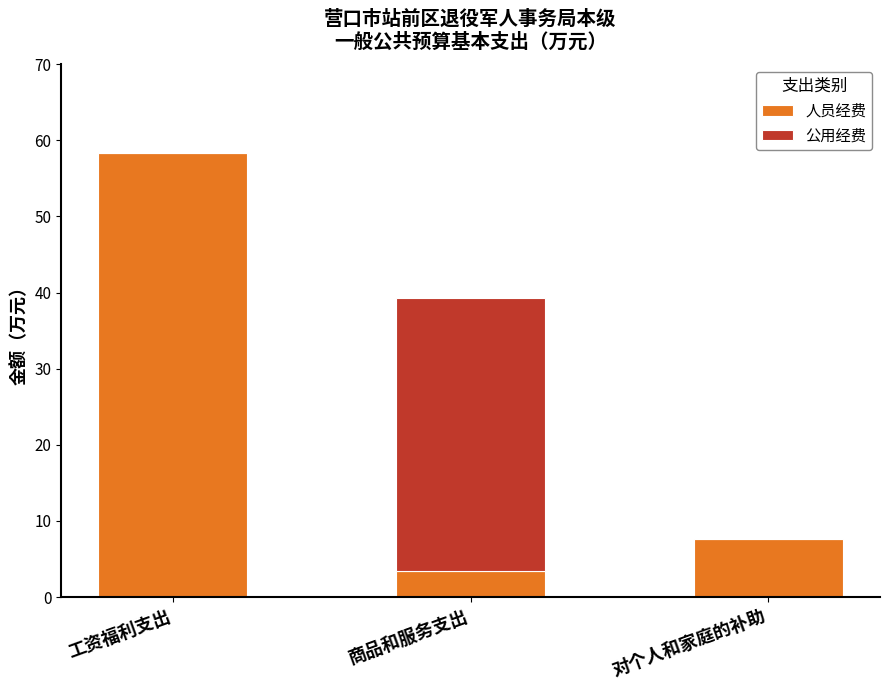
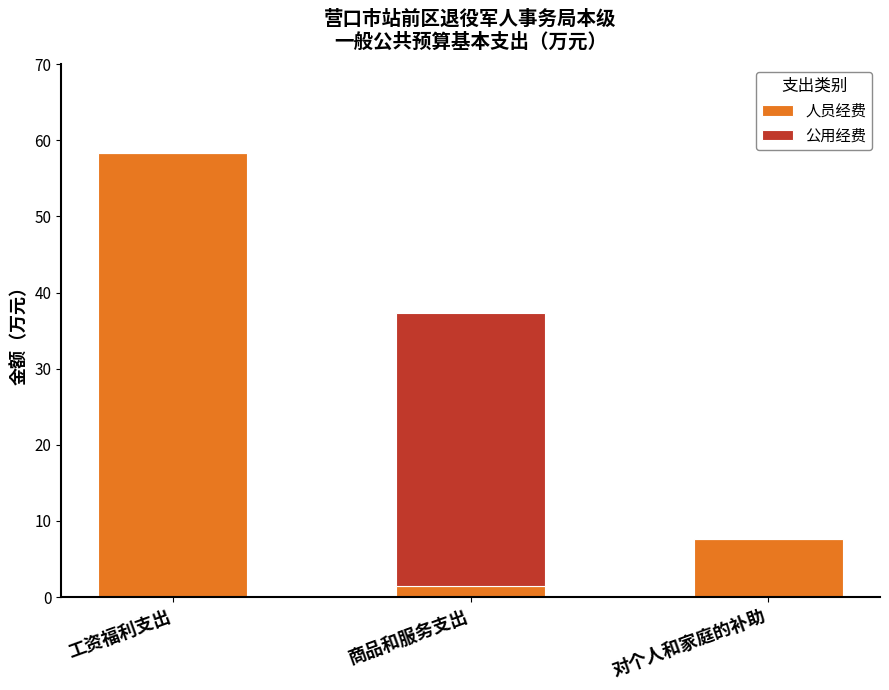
  {
    "人员经费": {
      "工资福利支出": 58,
-     "商品和服务支出": 3,
+     "商品和服务支出": 1,
      "对个人和家庭的补助": 8
    },
    "公用经费": {
      "工资福利支出": 0,
      "商品和服务支出": 36,
      "对个人和家庭的补助": 0
    }
  }
